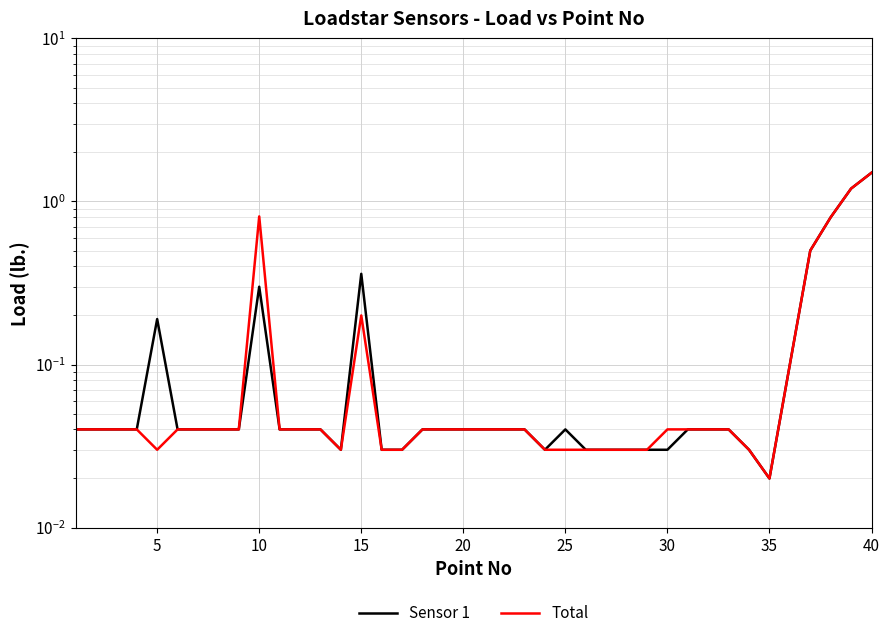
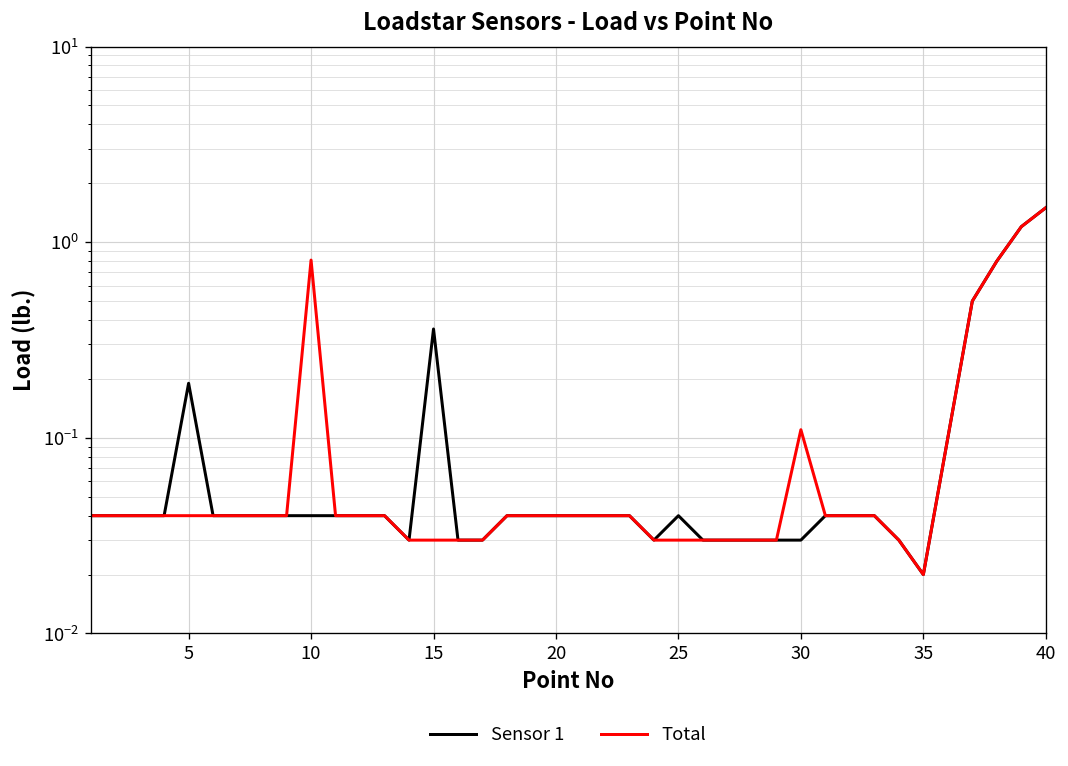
  {
    "Sensor 1": {
      "5": 0.19,
-     "10": 0.30,
+     "10": 0.04,
      "15": 0.36,
      "25": 0.04,
      "30": 0.03
    },
    "Total": {
-     "5": 0.03,
+     "5": 0.04,
      "10": 0.8,
-     "15": 0.20,
+     "15": 0.03,
      "25": 0.03,
-     "30": 0.04
+     "30": 0.11
    }
  }
